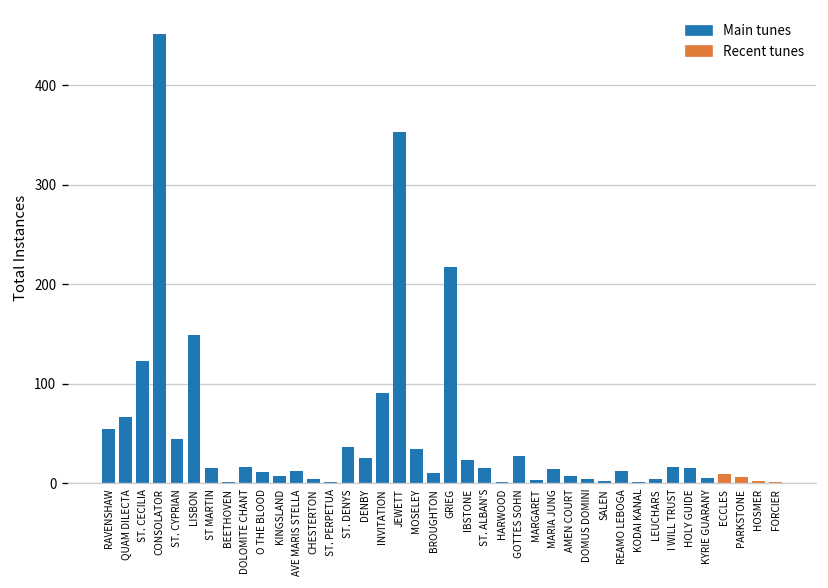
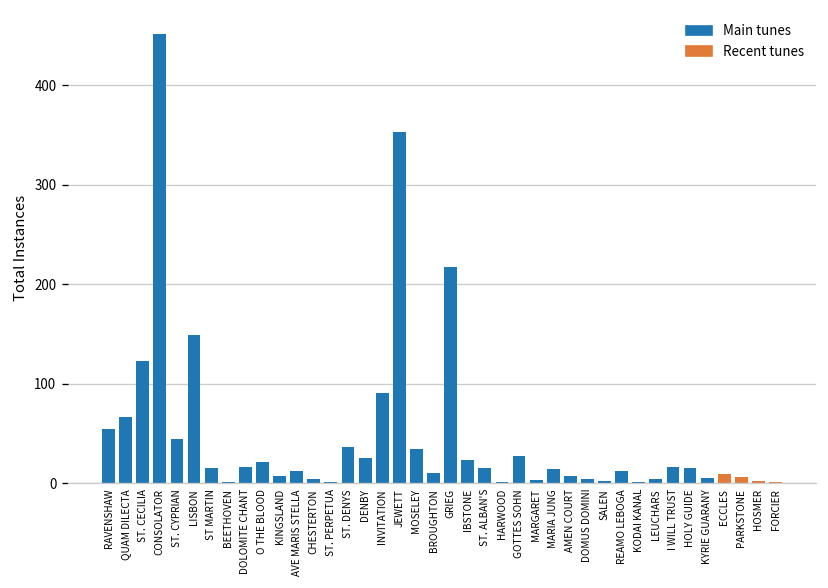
  {
    "RAVENSHAW": 50,
    "QUAM DILECTA": 70,
    "ST. CECILIA": 120,
    "CONSOLATOR": 450,
    "ST. CYPRIAN": 40,
    "LISBON": 150,
    "ST MARTIN": 20,
    "DOLOMITE CHANT": 20,
-   "O THE BLOOD": 10,
+   "O THE BLOOD": 20,
    "KINGSLAND": 10,
    "AVE MARIS STELLA": 10,
    "CHESTERTON": 0,
    "ST. DENYS": 40,
    "DENBY": 30,
    "INVITATION": 90,
    "JEWETT": 350,
    "MOSELEY": 30,
    "BROUGHTON": 10,
    "GRIEG": 220,
    "IBSTONE": 20,
    "ST. ALBAN'S": 20,
    "GOTTES SOHN": 30,
    "MARIA JUNG": 10,
    "AMEN COURT": 10,
    "DOMUS DOMINI": 0,
    "REAMO LEBOGA": 10,
    "LEUCHARS": 0,
    "I WILL TRUST": 20,
    "HOLY GUIDE": 20,
    "KYRIE GUARANY": 10,
    "ECCLES": 10,
    "PARKSTONE": 10
  }
